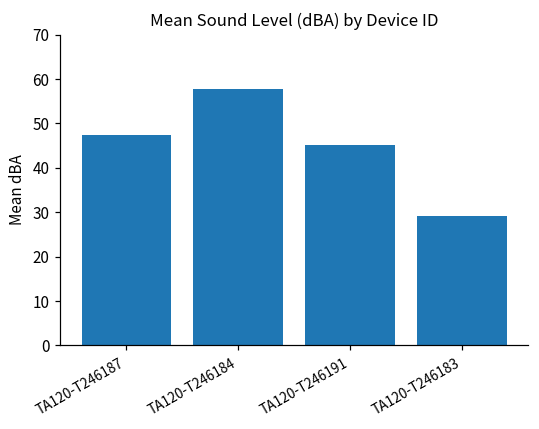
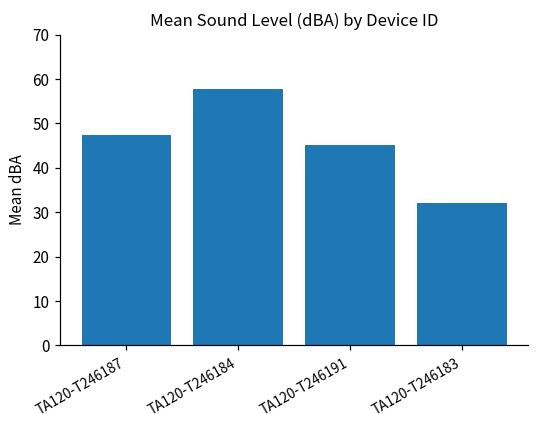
  {
    "TA120-T246187": 47,
    "TA120-T246184": 58,
    "TA120-T246191": 45,
-   "TA120-T246183": 29
+   "TA120-T246183": 32
  }
